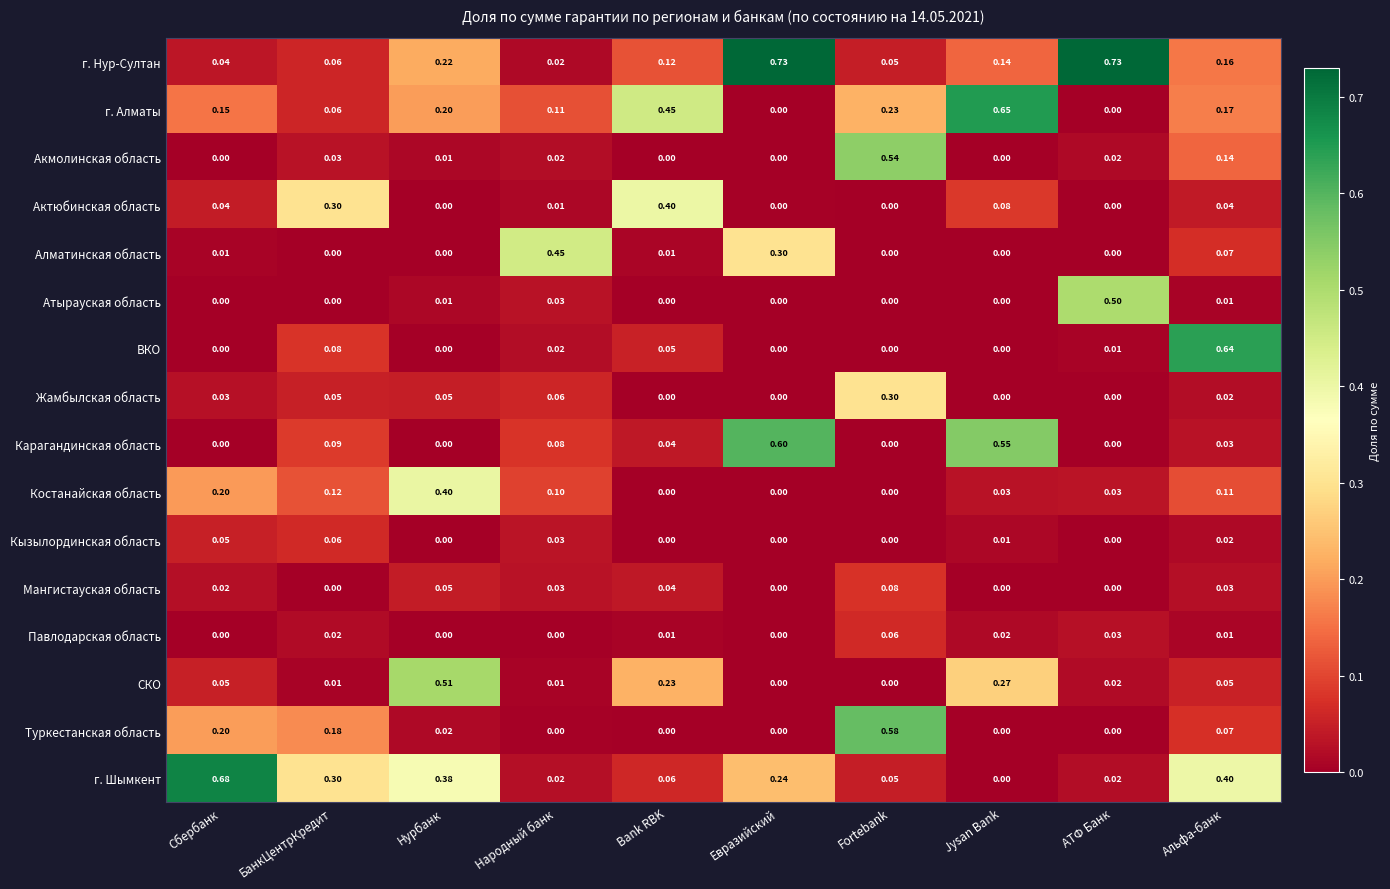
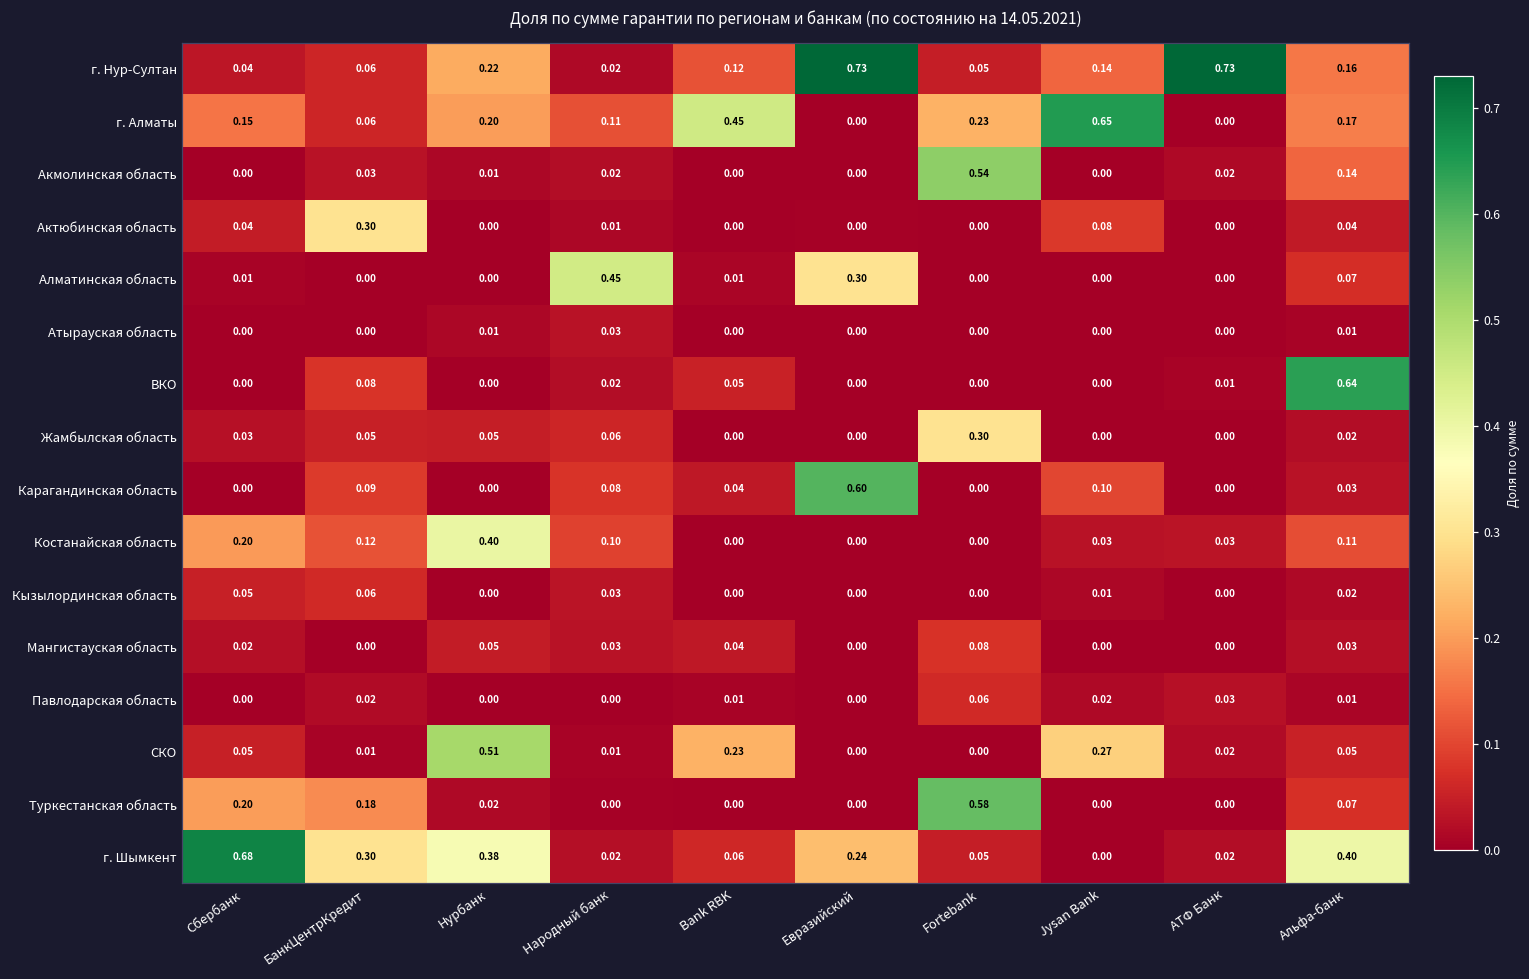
  {
    "г. Нур-Султан": {
      "Сбербанк": 0.04,
      "БанкЦентрКредит": 0.06,
      "Нурбанк": 0.22,
      "Народный банк": 0.02,
      "Bank RBK": 0.12,
      "Евразийский": 0.73,
      "Fortebank": 0.05,
      "Jysan Bank": 0.14,
      "АТФ Банк": 0.73,
      "Альфа-банк": 0.16
    },
    "г. Алматы": {
      "Сбербанк": 0.15,
      "БанкЦентрКредит": 0.06,
      "Нурбанк": 0.20,
      "Народный банк": 0.11,
      "Bank RBK": 0.45,
      "Евразийский": 0.00,
      "Fortebank": 0.23,
      "Jysan Bank": 0.65,
      "АТФ Банк": 0.00,
      "Альфа-банк": 0.17
    },
    "Акмолинская область": {
      "Сбербанк": 0.00,
      "БанкЦентрКредит": 0.03,
      "Нурбанк": 0.01,
      "Народный банк": 0.02,
      "Bank RBK": 0.00,
      "Евразийский": 0.00,
      "Fortebank": 0.54,
      "Jysan Bank": 0.00,
      "АТФ Банк": 0.02,
      "Альфа-банк": 0.14
    },
    "Актюбинская область": {
      "Сбербанк": 0.04,
      "БанкЦентрКредит": 0.30,
      "Нурбанк": 0.00,
      "Народный банк": 0.01,
-     "Bank RBK": 0.40,
+     "Bank RBK": 0.00,
      "Евразийский": 0.00,
      "Fortebank": 0.00,
      "Jysan Bank": 0.08,
      "АТФ Банк": 0.00,
      "Альфа-банк": 0.04
    },
    "Алматинская область": {
      "Сбербанк": 0.01,
      "БанкЦентрКредит": 0.00,
      "Нурбанк": 0.00,
      "Народный банк": 0.45,
      "Bank RBK": 0.01,
      "Евразийский": 0.30,
      "Fortebank": 0.00,
      "Jysan Bank": 0.00,
      "АТФ Банк": 0.00,
      "Альфа-банк": 0.07
    },
    "Атырауская область": {
      "Сбербанк": 0.00,
      "БанкЦентрКредит": 0.00,
      "Нурбанк": 0.01,
      "Народный банк": 0.03,
      "Bank RBK": 0.00,
      "Евразийский": 0.00,
      "Fortebank": 0.00,
      "Jysan Bank": 0.00,
-     "АТФ Банк": 0.50,
+     "АТФ Банк": 0.00,
      "Альфа-банк": 0.01
    },
    "ВКО": {
      "Сбербанк": 0.00,
      "БанкЦентрКредит": 0.08,
      "Нурбанк": 0.00,
      "Народный банк": 0.02,
      "Bank RBK": 0.05,
      "Евразийский": 0.00,
      "Fortebank": 0.00,
      "Jysan Bank": 0.00,
      "АТФ Банк": 0.01,
      "Альфа-банк": 0.64
    },
    "Жамбылская область": {
      "Сбербанк": 0.03,
      "БанкЦентрКредит": 0.05,
      "Нурбанк": 0.05,
      "Народный банк": 0.06,
      "Bank RBK": 0.00,
      "Евразийский": 0.00,
      "Fortebank": 0.30,
      "Jysan Bank": 0.00,
      "АТФ Банк": 0.00,
      "Альфа-банк": 0.02
    },
    "Карагандинская область": {
      "Сбербанк": 0.00,
      "БанкЦентрКредит": 0.09,
      "Нурбанк": 0.00,
      "Народный банк": 0.08,
      "Bank RBK": 0.04,
      "Евразийский": 0.60,
      "Fortebank": 0.00,
-     "Jysan Bank": 0.55,
+     "Jysan Bank": 0.10,
      "АТФ Банк": 0.00,
      "Альфа-банк": 0.03
    },
    "Костанайская область": {
      "Сбербанк": 0.20,
      "БанкЦентрКредит": 0.12,
      "Нурбанк": 0.40,
      "Народный банк": 0.10,
      "Bank RBK": 0.00,
      "Евразийский": 0.00,
      "Fortebank": 0.00,
      "Jysan Bank": 0.03,
      "АТФ Банк": 0.03,
      "Альфа-банк": 0.11
    },
    "Кызылординская область": {
      "Сбербанк": 0.05,
      "БанкЦентрКредит": 0.06,
      "Нурбанк": 0.00,
      "Народный банк": 0.03,
      "Bank RBK": 0.00,
      "Евразийский": 0.00,
      "Fortebank": 0.00,
      "Jysan Bank": 0.01,
      "АТФ Банк": 0.00,
      "Альфа-банк": 0.02
    },
    "Мангистауская область": {
      "Сбербанк": 0.02,
      "БанкЦентрКредит": 0.00,
      "Нурбанк": 0.05,
      "Народный банк": 0.03,
      "Bank RBK": 0.04,
      "Евразийский": 0.00,
      "Fortebank": 0.08,
      "Jysan Bank": 0.00,
      "АТФ Банк": 0.00,
      "Альфа-банк": 0.03
    },
    "Павлодарская область": {
      "Сбербанк": 0.00,
      "БанкЦентрКредит": 0.02,
      "Нурбанк": 0.00,
      "Народный банк": 0.00,
      "Bank RBK": 0.01,
      "Евразийский": 0.00,
      "Fortebank": 0.06,
      "Jysan Bank": 0.02,
      "АТФ Банк": 0.03,
      "Альфа-банк": 0.01
    },
    "СКО": {
      "Сбербанк": 0.05,
      "БанкЦентрКредит": 0.01,
      "Нурбанк": 0.51,
      "Народный банк": 0.01,
      "Bank RBK": 0.23,
      "Евразийский": 0.00,
      "Fortebank": 0.00,
      "Jysan Bank": 0.27,
      "АТФ Банк": 0.02,
      "Альфа-банк": 0.05
    },
    "Туркестанская область": {
      "Сбербанк": 0.20,
      "БанкЦентрКредит": 0.18,
      "Нурбанк": 0.02,
      "Народный банк": 0.00,
      "Bank RBK": 0.00,
      "Евразийский": 0.00,
      "Fortebank": 0.58,
      "Jysan Bank": 0.00,
      "АТФ Банк": 0.00,
      "Альфа-банк": 0.07
    },
    "г. Шымкент": {
      "Сбербанк": 0.68,
      "БанкЦентрКредит": 0.30,
      "Нурбанк": 0.38,
      "Народный банк": 0.02,
      "Bank RBK": 0.06,
      "Евразийский": 0.24,
      "Fortebank": 0.05,
      "Jysan Bank": 0.00,
      "АТФ Банк": 0.02,
      "Альфа-банк": 0.40
    }
  }
